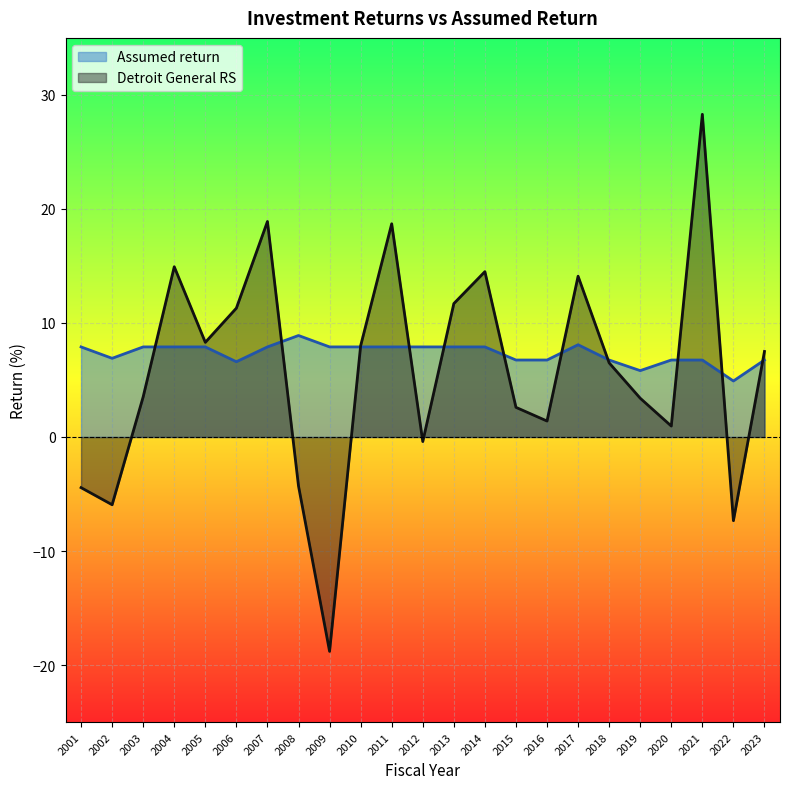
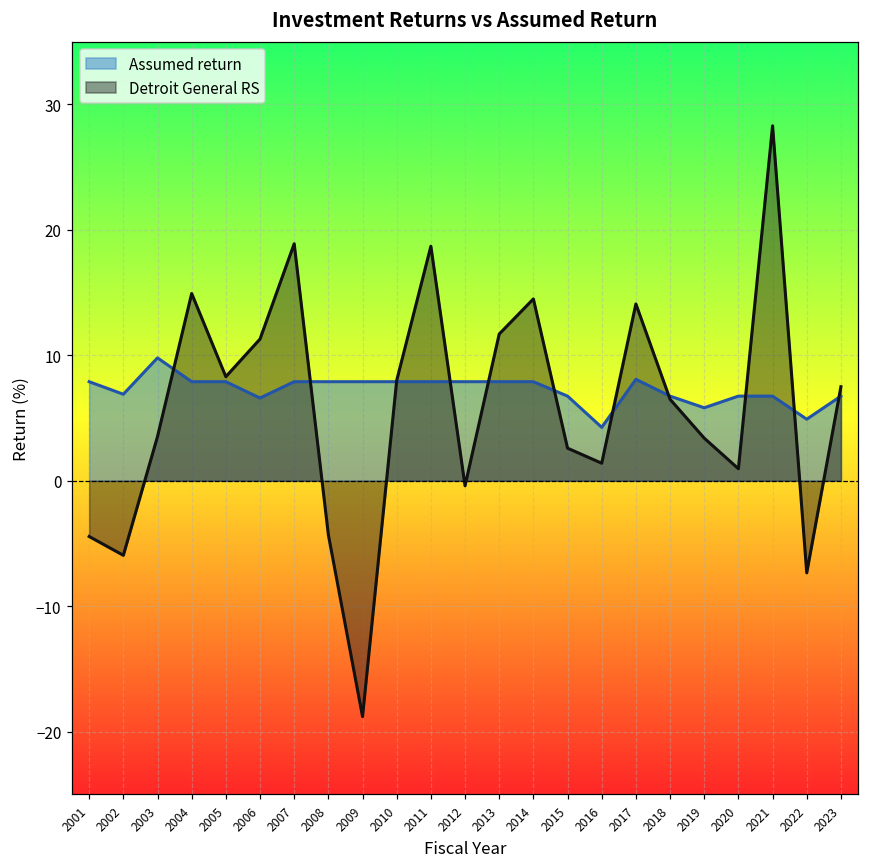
  {
    "Assumed return": {
      "2001": 7.9,
      "2002": 6.9,
-     "2003": 7.9,
+     "2003": 9.8,
      "2004": 7.9,
      "2005": 7.9,
      "2006": 6.6,
      "2007": 7.9,
-     "2008": 8.9,
+     "2008": 7.9,
      "2009": 7.9,
      "2011": 7.9,
      "2012": 7.9,
      "2013": 7.9,
      "2014": 7.9,
      "2015": 6.8,
-     "2016": 6.8,
+     "2016": 4.3,
      "2017": 8.1,
      "2018": 6.8,
      "2019": 5.8,
      "2020": 6.8,
      "2021": 6.8,
      "2022": 4.9,
      "2023": 6.8
    }
  }
